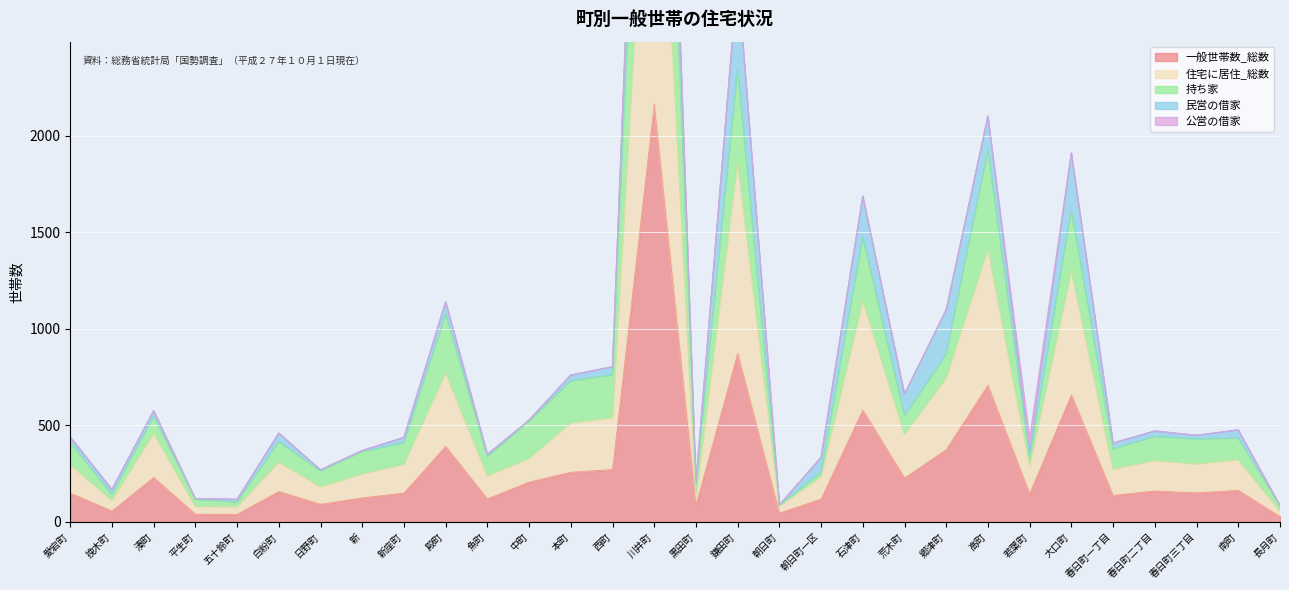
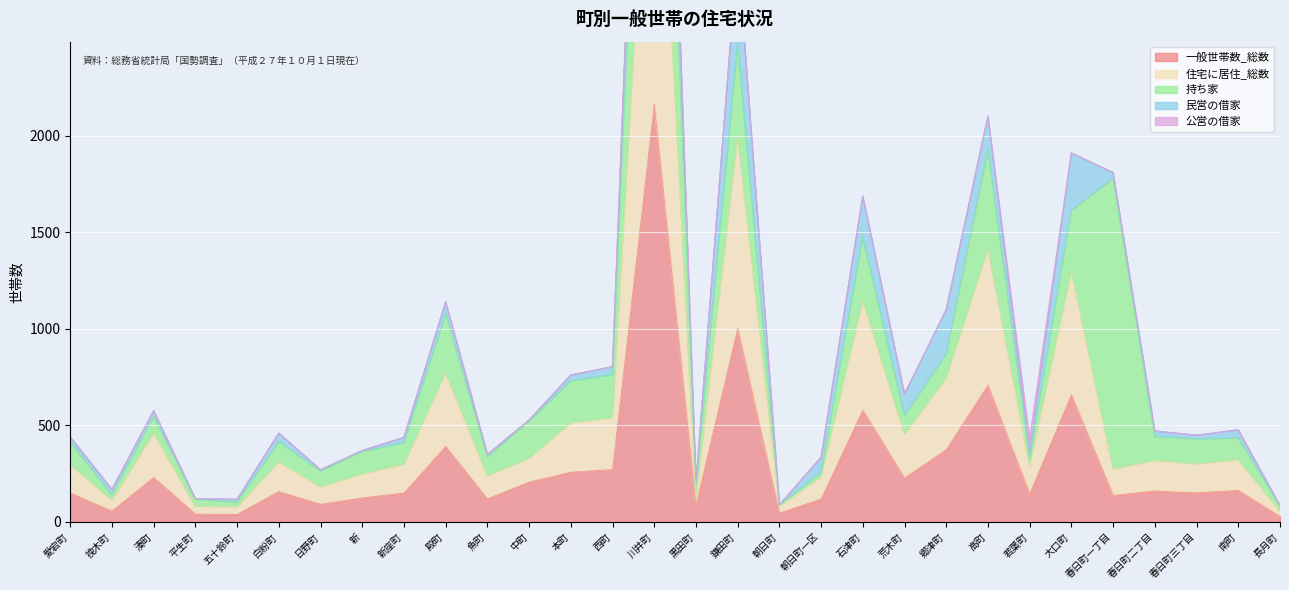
  {
    "一般世帯数_総数": {
      "愛宕町": 150,
      "挽木町": 60,
      "湊町": 230,
      "平生町": 40,
      "五十鈴町": 40,
      "白粉町": 160,
      "日野町": 90,
      "新": 120,
      "新座町": 150,
      "殿町": 390,
      "魚町": 120,
      "中町": 210,
      "本町": 260,
      "西町": 270,
      "川井町": 2160,
      "黒田町": 90,
-     "鎌田町": 870,
+     "鎌田町": 1000,
      "朝日町": 50,
      "朝日町一区": 120,
      "石津町": 580,
      "荒木町": 230,
      "郷津町": 370,
      "高町": 710,
      "若葉町": 150,
      "大口町": 660,
      "春日町一丁目": 140,
      "春日町二丁目": 160,
      "春日町三丁目": 150,
      "南町": 160,
      "長月町": 30
    },
    "住宅に居住_総数": {
      "愛宕町": 150,
      "挽木町": 60,
      "湊町": 230,
      "平生町": 40,
      "五十鈴町": 40,
      "白粉町": 150,
      "日野町": 90,
      "新": 120,
      "新座町": 150,
      "殿町": 380,
      "魚町": 120,
      "中町": 120,
      "本町": 260,
      "西町": 270,
      "黒田町": 40,
      "鎌田町": 1000,
      "朝日町一区": 110,
      "石津町": 570,
      "荒木町": 230,
      "郷津町": 370,
      "高町": 710,
      "若葉町": 150,
      "大口町": 640,
      "春日町一丁目": 140,
      "春日町二丁目": 160,
      "春日町三丁目": 150,
      "南町": 160,
      "長月町": 30
    },
    "持ち家": {
      "愛宕町": 120,
      "挽木町": 30,
      "湊町": 90,
      "五十鈴町": 20,
      "白粉町": 110,
      "新座町": 110,
      "殿町": 310,
      "本町": 220,
      "西町": 220,
      "鎌田町": 470,
      "朝日町一区": 20,
      "石津町": 330,
      "荒木町": 100,
      "郷津町": 120,
      "高町": 510,
      "若葉町": 40,
      "大口町": 310,
-     "春日町一丁目": 100,
+     "春日町一丁目": 1510,
      "春日町二丁目": 120,
      "春日町三丁目": 130,
      "南町": 110
    },
    "民営の借家": {
      "若葉町": 20
    },
    "公営の借家": {
      "若葉町": 80
    }
  }
